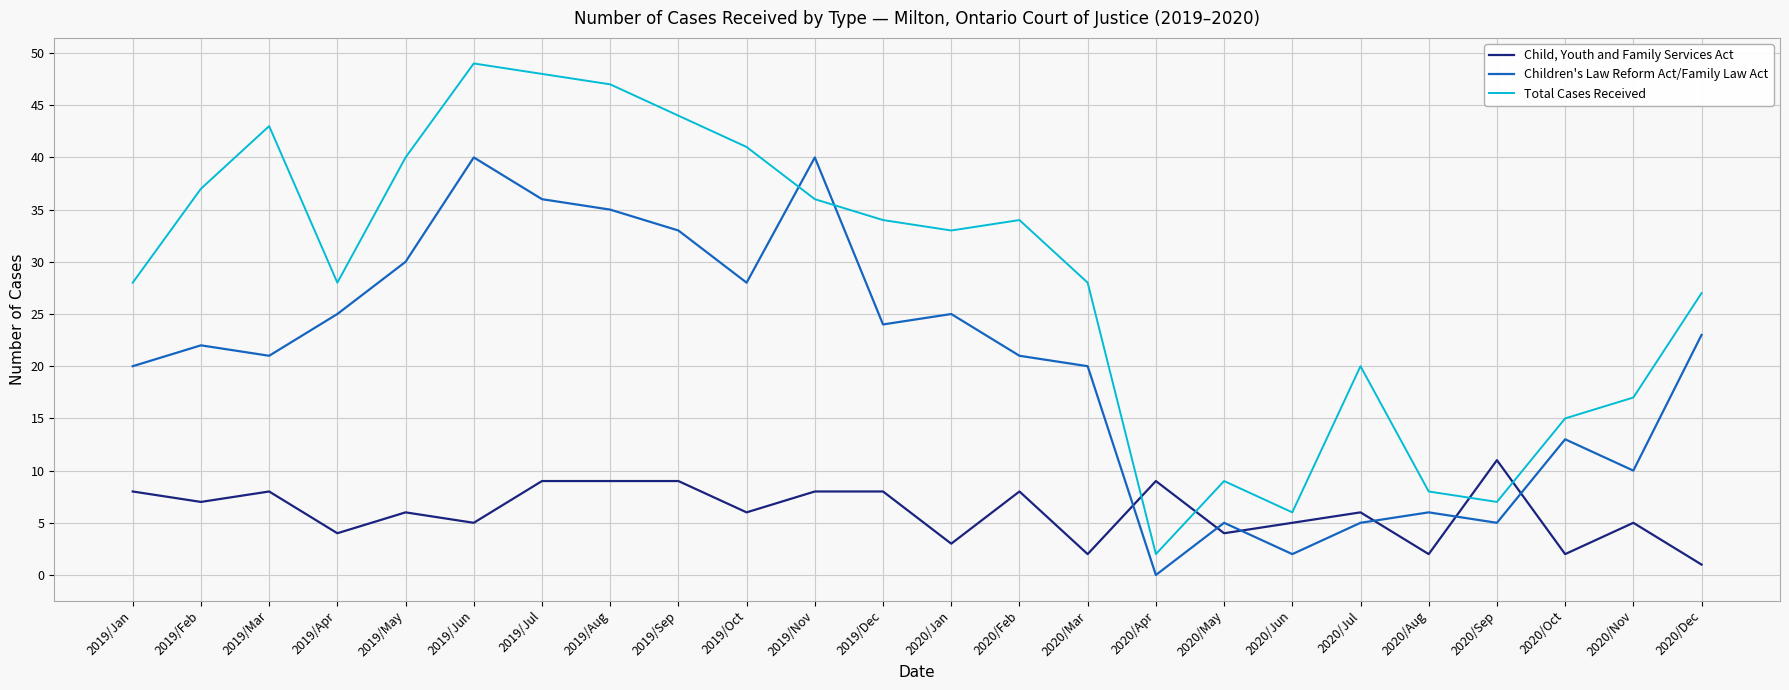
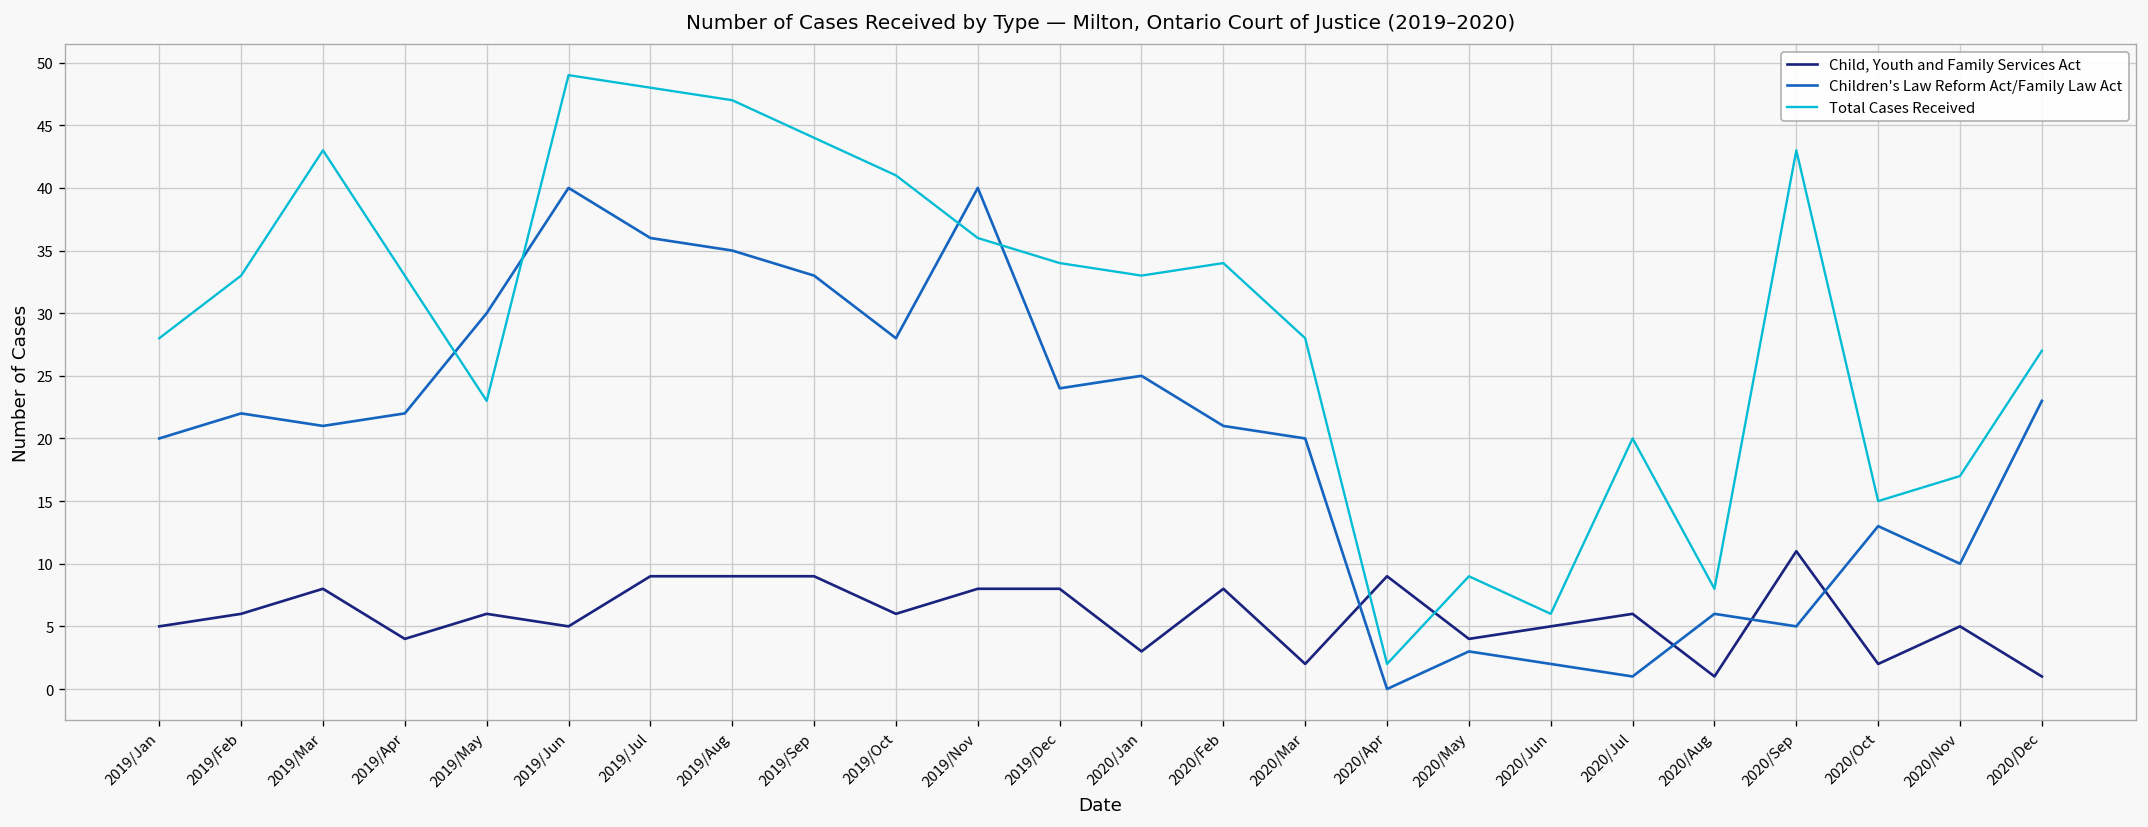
  {
    "Child, Youth and Family Services Act": {
-     "2019/Jan": 8,
-     "2019/Feb": 7,
+     "2019/Jan": 5,
+     "2019/Feb": 6,
      "2019/Mar": 8,
      "2019/Apr": 4,
      "2019/May": 6,
      "2019/Jun": 5,
      "2019/Jul": 9,
      "2019/Aug": 9,
      "2019/Sep": 9,
      "2019/Oct": 6,
      "2019/Nov": 8,
      "2019/Dec": 8,
      "2020/Jan": 3,
      "2020/Feb": 8,
      "2020/Mar": 2,
      "2020/Apr": 9,
      "2020/May": 4,
      "2020/Jun": 5,
      "2020/Jul": 6,
-     "2020/Aug": 2,
+     "2020/Aug": 1,
      "2020/Sep": 11,
      "2020/Oct": 2,
      "2020/Nov": 5,
      "2020/Dec": 1
    },
    "Children's Law Reform Act/Family Law Act": {
      "2019/Jan": 20,
      "2019/Feb": 22,
      "2019/Mar": 21,
-     "2019/Apr": 25,
+     "2019/Apr": 22,
      "2019/May": 30,
      "2019/Jun": 40,
      "2019/Jul": 36,
      "2019/Aug": 35,
      "2019/Sep": 33,
      "2019/Oct": 28,
      "2019/Nov": 40,
      "2019/Dec": 24,
      "2020/Jan": 25,
      "2020/Feb": 21,
      "2020/Mar": 20,
      "2020/Apr": 0,
-     "2020/May": 5,
+     "2020/May": 3,
      "2020/Jun": 2,
-     "2020/Jul": 5,
+     "2020/Jul": 1,
      "2020/Aug": 6,
      "2020/Sep": 5,
      "2020/Oct": 13,
      "2020/Nov": 10,
      "2020/Dec": 23
    },
    "Total Cases Received": {
      "2019/Jan": 28,
-     "2019/Feb": 37,
+     "2019/Feb": 33,
      "2019/Mar": 43,
-     "2019/Apr": 28,
-     "2019/May": 40,
+     "2019/Apr": 33,
+     "2019/May": 23,
      "2019/Jun": 49,
      "2019/Jul": 48,
      "2019/Aug": 47,
      "2019/Sep": 44,
      "2019/Oct": 41,
      "2019/Nov": 36,
      "2019/Dec": 34,
      "2020/Jan": 33,
      "2020/Feb": 34,
      "2020/Mar": 28,
      "2020/Apr": 2,
      "2020/May": 9,
      "2020/Jun": 6,
      "2020/Jul": 20,
      "2020/Aug": 8,
-     "2020/Sep": 7,
+     "2020/Sep": 43,
      "2020/Oct": 15,
      "2020/Nov": 17,
      "2020/Dec": 27
    }
  }
